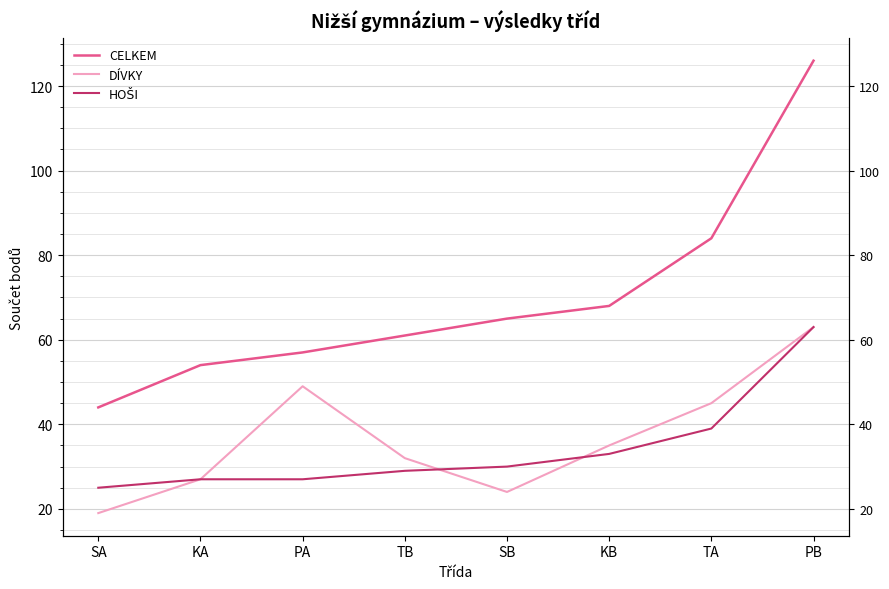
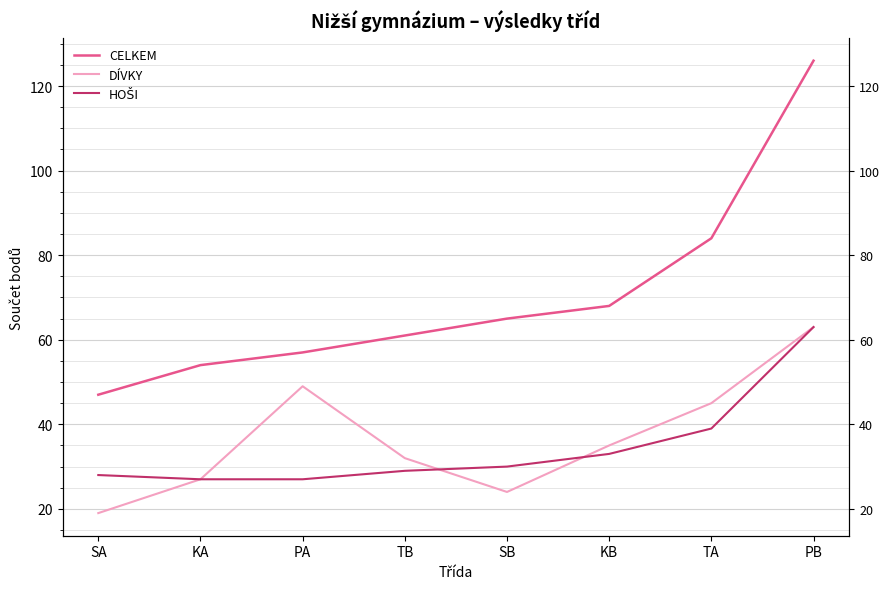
  {
    "CELKEM": {
-     "SA": 44,
+     "SA": 47,
      "KA": 54,
      "PA": 57,
      "TB": 61,
      "SB": 65,
      "KB": 68,
      "TA": 84,
      "PB": 126
    },
    "DÍVKY": {
      "SA": 19,
      "PA": 49,
      "TB": 32,
      "SB": 24,
      "KB": 35,
      "TA": 45
    },
    "HOŠI": {
-     "SA": 25,
+     "SA": 28,
      "PA": 27,
      "TB": 29,
      "SB": 30,
      "KB": 33,
      "TA": 39
    }
  }
